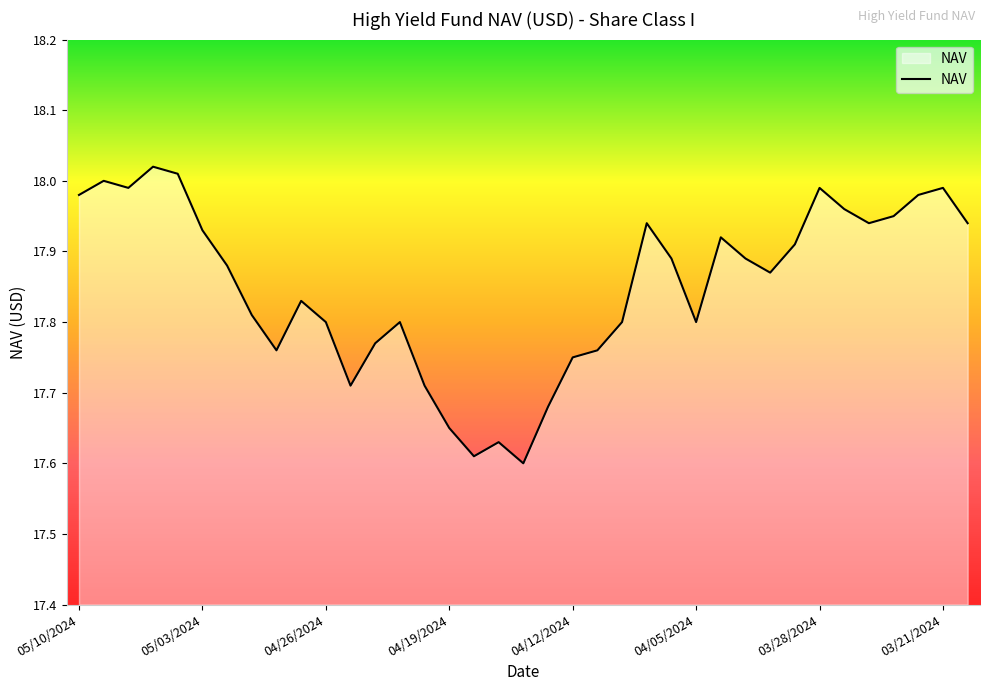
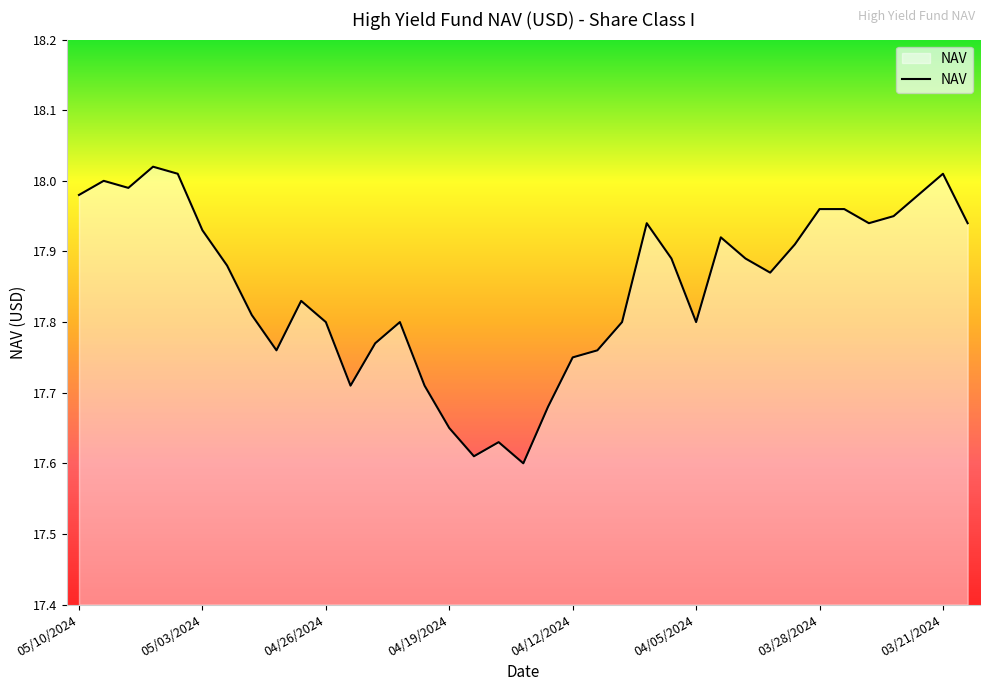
  {
    "05/10/2024": 17.98,
    "05/03/2024": 17.93,
    "04/26/2024": 17.80,
    "04/19/2024": 17.65,
    "04/12/2024": 17.75,
    "04/05/2024": 17.80,
-   "03/28/2024": 17.99,
-   "03/21/2024": 17.99
+   "03/28/2024": 17.96,
+   "03/21/2024": 18.01
  }
